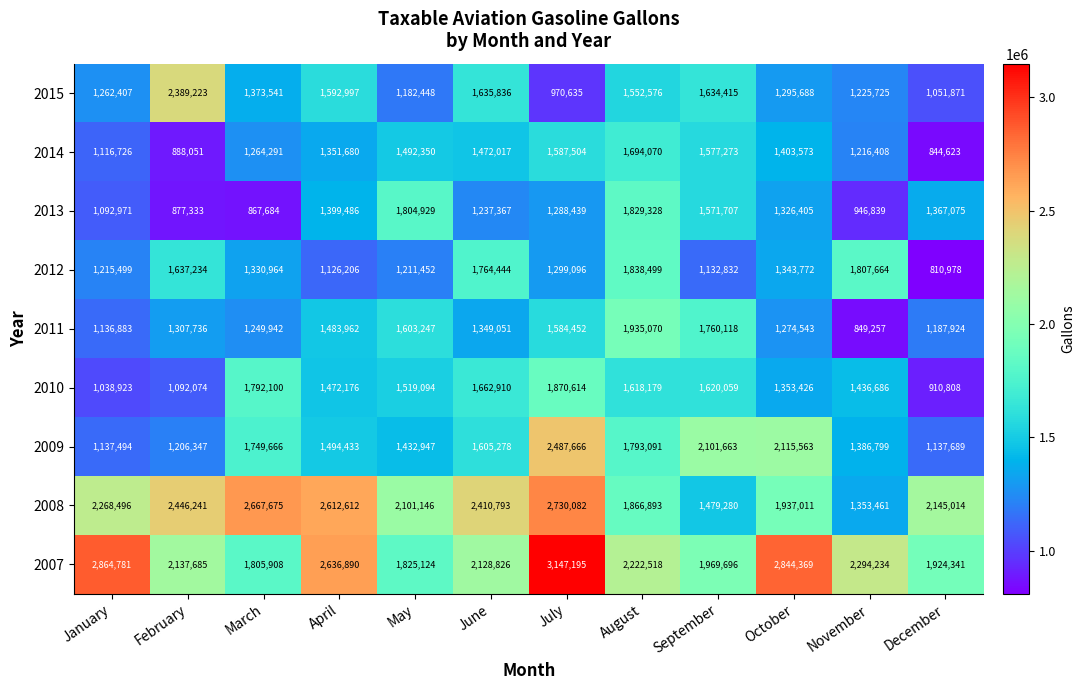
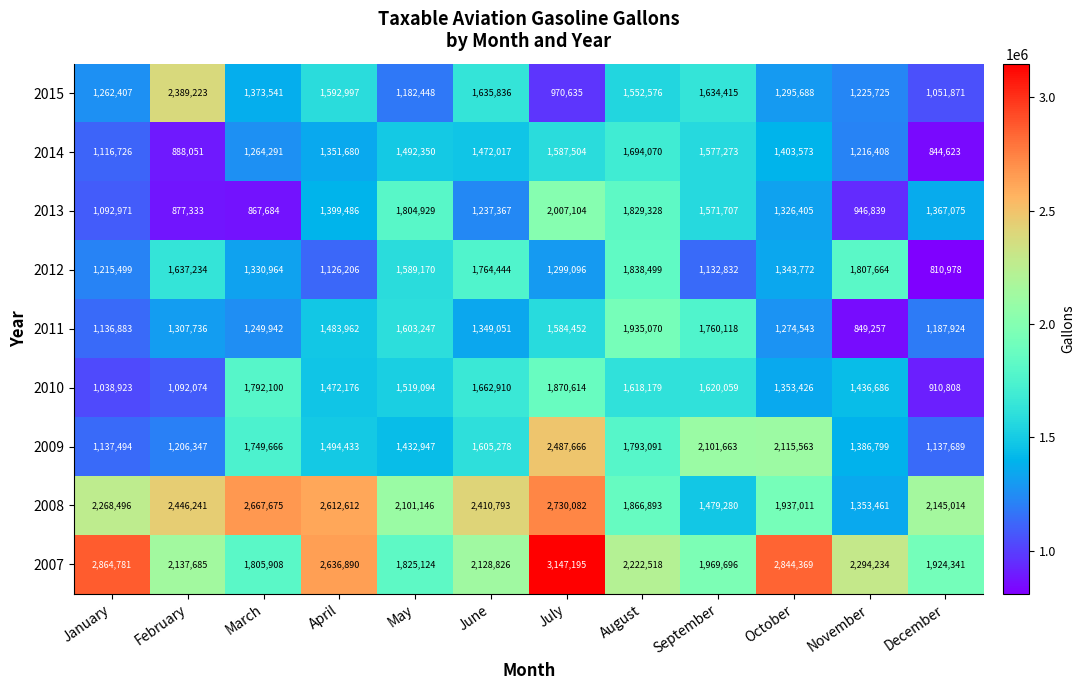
  {
    "2015": {
      "January": "1,262,407",
      "February": "2,389,223",
      "March": "1,373,541",
      "April": "1,592,997",
      "May": "1,182,448",
      "June": "1,635,836",
      "July": "970,635",
      "August": "1,552,576",
      "September": "1,634,415",
      "October": "1,295,688",
      "November": "1,225,725",
      "December": "1,051,871"
    },
    "2014": {
      "January": "1,116,726",
      "February": "888,051",
      "March": "1,264,291",
      "April": "1,351,680",
      "May": "1,492,350",
      "June": "1,472,017",
      "July": "1,587,504",
      "August": "1,694,070",
      "September": "1,577,273",
      "October": "1,403,573",
      "November": "1,216,408",
      "December": "844,623"
    },
    "2013": {
      "January": "1,092,971",
      "February": "877,333",
      "March": "867,684",
      "April": "1,399,486",
      "May": "1,804,929",
      "June": "1,237,367",
-     "July": "1,288,439",
+     "July": "2,007,104",
      "August": "1,829,328",
      "September": "1,571,707",
      "October": "1,326,405",
      "November": "946,839",
      "December": "1,367,075"
    },
    "2012": {
      "January": "1,215,499",
      "February": "1,637,234",
      "March": "1,330,964",
      "April": "1,126,206",
-     "May": "1,211,452",
+     "May": "1,589,170",
      "June": "1,764,444",
      "July": "1,299,096",
      "August": "1,838,499",
      "September": "1,132,832",
      "October": "1,343,772",
      "November": "1,807,664",
      "December": "810,978"
    },
    "2011": {
      "January": "1,136,883",
      "February": "1,307,736",
      "March": "1,249,942",
      "April": "1,483,962",
      "May": "1,603,247",
      "June": "1,349,051",
      "July": "1,584,452",
      "August": "1,935,070",
      "September": "1,760,118",
      "October": "1,274,543",
      "November": "849,257",
      "December": "1,187,924"
    },
    "2010": {
      "January": "1,038,923",
      "February": "1,092,074",
      "March": "1,792,100",
      "April": "1,472,176",
      "May": "1,519,094",
      "June": "1,662,910",
      "July": "1,870,614",
      "August": "1,618,179",
      "September": "1,620,059",
      "October": "1,353,426",
      "November": "1,436,686",
      "December": "910,808"
    },
    "2009": {
      "January": "1,137,494",
      "February": "1,206,347",
      "March": "1,749,666",
      "April": "1,494,433",
      "May": "1,432,947",
      "June": "1,605,278",
      "July": "2,487,666",
      "August": "1,793,091",
      "September": "2,101,663",
      "October": "2,115,563",
      "November": "1,386,799",
      "December": "1,137,689"
    },
    "2008": {
      "January": "2,268,496",
      "February": "2,446,241",
      "March": "2,667,675",
      "April": "2,612,612",
      "May": "2,101,146",
      "June": "2,410,793",
      "July": "2,730,082",
      "August": "1,866,893",
      "September": "1,479,280",
      "October": "1,937,011",
      "November": "1,353,461",
      "December": "2,145,014"
    },
    "2007": {
      "January": "2,864,781",
      "February": "2,137,685",
      "March": "1,805,908",
      "April": "2,636,890",
      "May": "1,825,124",
      "June": "2,128,826",
      "July": "3,147,195",
      "August": "2,222,518",
      "September": "1,969,696",
      "October": "2,844,369",
      "November": "2,294,234",
      "December": "1,924,341"
    }
  }
